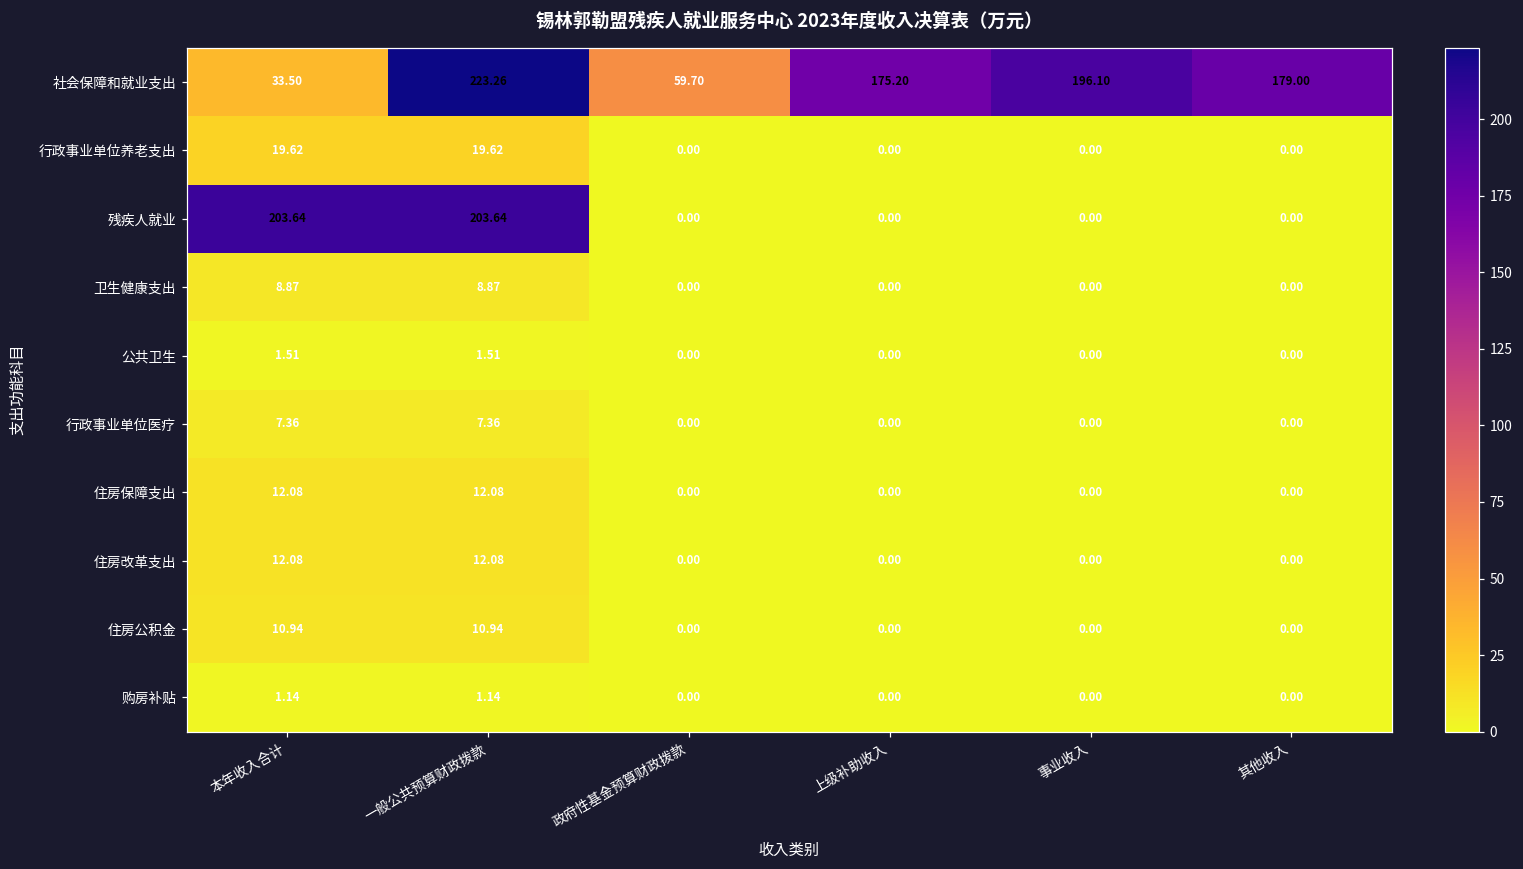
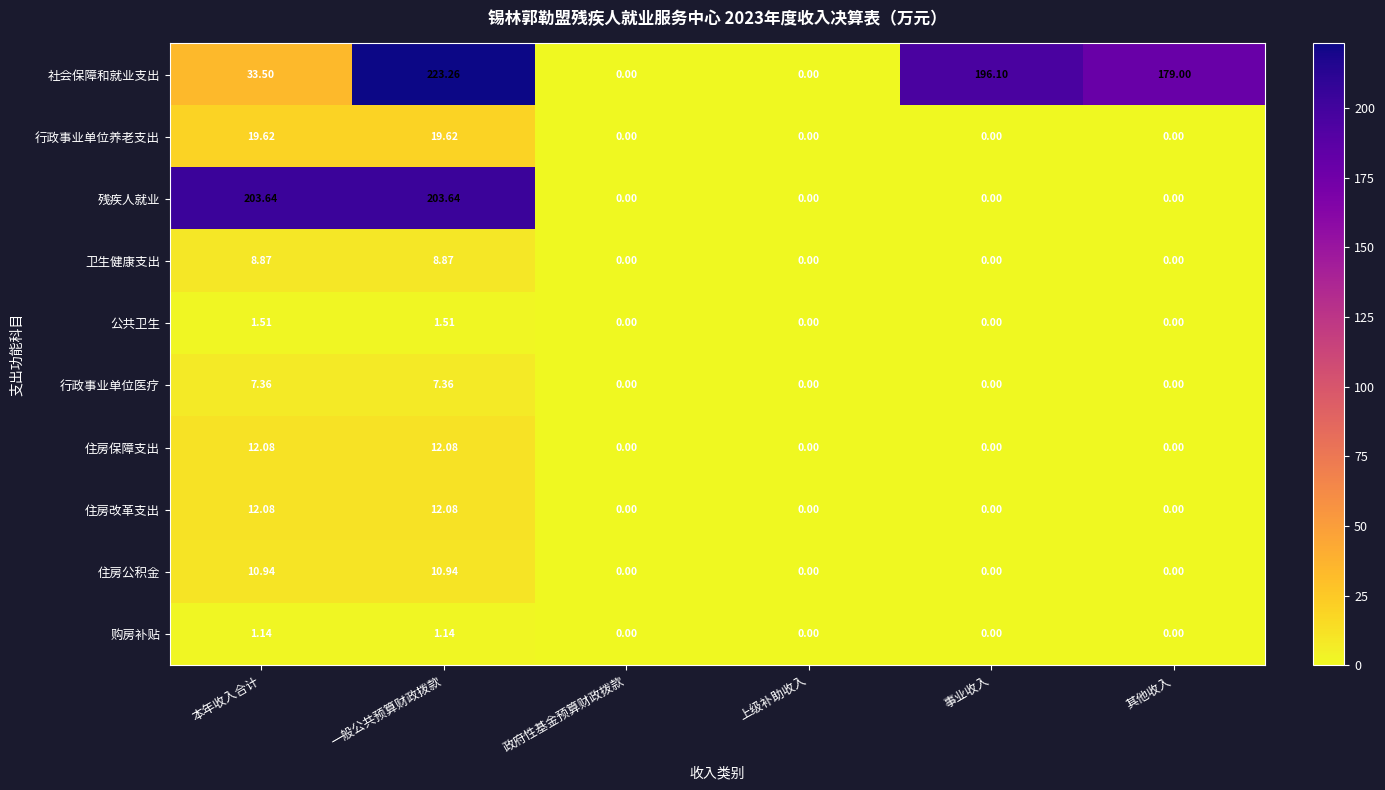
  {
    "社会保障和就业支出": {
      "本年收入合计": 33.50,
      "一般公共预算财政拨款": 223.26,
-     "政府性基金预算财政拨款": 59.70,
-     "上级补助收入": 175.20,
+     "政府性基金预算财政拨款": 0.00,
+     "上级补助收入": 0.00,
      "事业收入": 196.10,
      "其他收入": 179.00
    },
    "行政事业单位养老支出": {
      "本年收入合计": 19.62,
      "一般公共预算财政拨款": 19.62,
      "政府性基金预算财政拨款": 0.00,
      "上级补助收入": 0.00,
      "事业收入": 0.00,
      "其他收入": 0.00
    },
    "残疾人就业": {
      "本年收入合计": 203.64,
      "一般公共预算财政拨款": 203.64,
      "政府性基金预算财政拨款": 0.00,
      "上级补助收入": 0.00,
      "事业收入": 0.00,
      "其他收入": 0.00
    },
    "卫生健康支出": {
      "本年收入合计": 8.87,
      "一般公共预算财政拨款": 8.87,
      "政府性基金预算财政拨款": 0.00,
      "上级补助收入": 0.00,
      "事业收入": 0.00,
      "其他收入": 0.00
    },
    "公共卫生": {
      "本年收入合计": 1.51,
      "一般公共预算财政拨款": 1.51,
      "政府性基金预算财政拨款": 0.00,
      "上级补助收入": 0.00,
      "事业收入": 0.00,
      "其他收入": 0.00
    },
    "行政事业单位医疗": {
      "本年收入合计": 7.36,
      "一般公共预算财政拨款": 7.36,
      "政府性基金预算财政拨款": 0.00,
      "上级补助收入": 0.00,
      "事业收入": 0.00,
      "其他收入": 0.00
    },
    "住房保障支出": {
      "本年收入合计": 12.08,
      "一般公共预算财政拨款": 12.08,
      "政府性基金预算财政拨款": 0.00,
      "上级补助收入": 0.00,
      "事业收入": 0.00,
      "其他收入": 0.00
    },
    "住房改革支出": {
      "本年收入合计": 12.08,
      "一般公共预算财政拨款": 12.08,
      "政府性基金预算财政拨款": 0.00,
      "上级补助收入": 0.00,
      "事业收入": 0.00,
      "其他收入": 0.00
    },
    "住房公积金": {
      "本年收入合计": 10.94,
      "一般公共预算财政拨款": 10.94,
      "政府性基金预算财政拨款": 0.00,
      "上级补助收入": 0.00,
      "事业收入": 0.00,
      "其他收入": 0.00
    },
    "购房补贴": {
      "本年收入合计": 1.14,
      "一般公共预算财政拨款": 1.14,
      "政府性基金预算财政拨款": 0.00,
      "上级补助收入": 0.00,
      "事业收入": 0.00,
      "其他收入": 0.00
    }
  }
